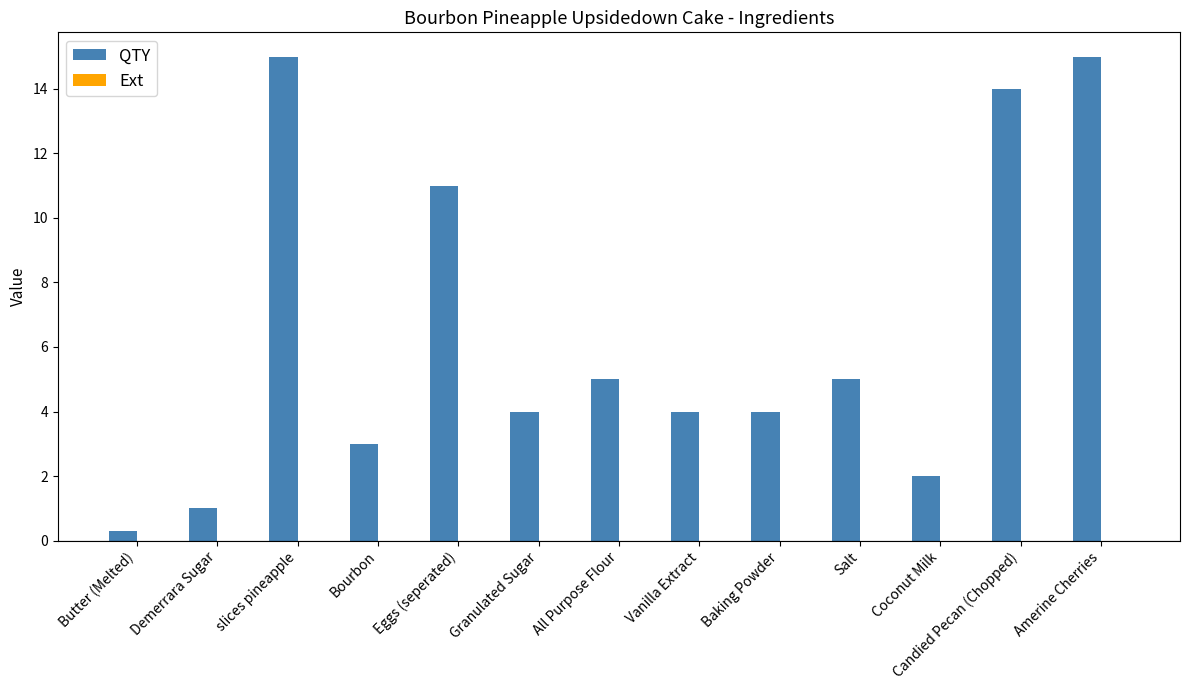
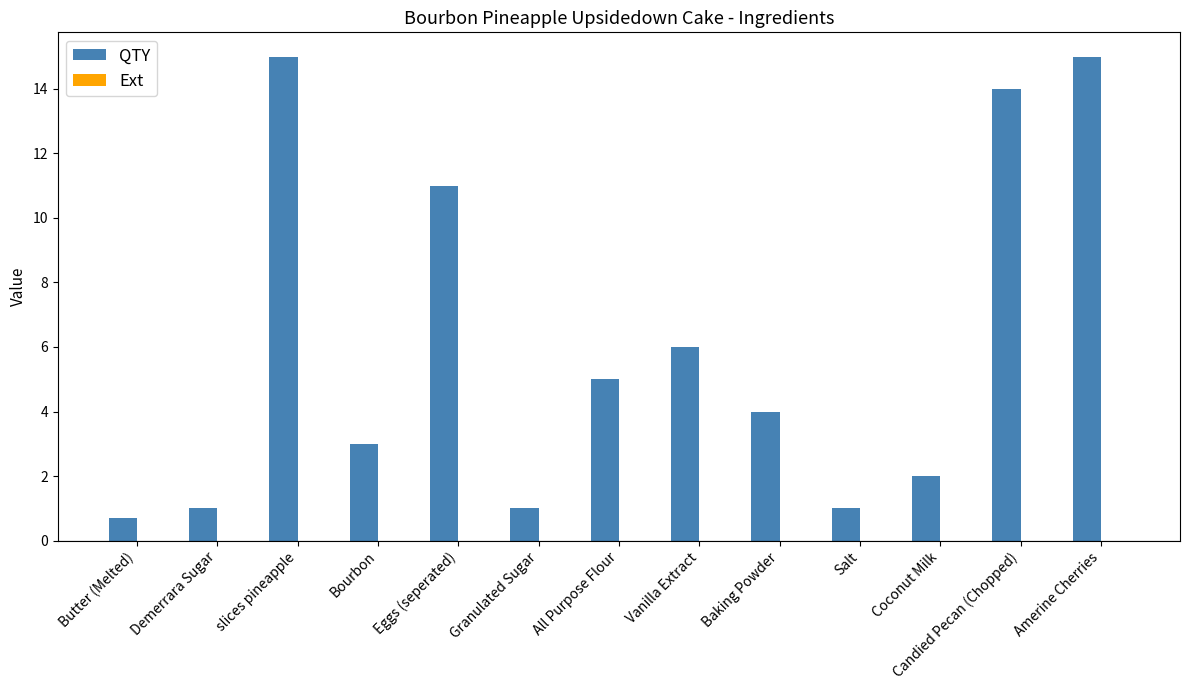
  {
    "QTY": {
-     "Butter (Melted)": 0.3,
+     "Butter (Melted)": 0.7,
      "Demerrara Sugar": 1.0,
      "slices pineapple": 15.0,
      "Bourbon": 3.0,
      "Eggs (seperated)": 11.0,
-     "Granulated Sugar": 4,
+     "Granulated Sugar": 1,
      "All Purpose Flour": 5.0,
-     "Vanilla Extract": 4,
+     "Vanilla Extract": 6,
      "Baking Powder": 4.0,
-     "Salt": 5,
+     "Salt": 1,
      "Coconut Milk": 2.0,
      "Candied Pecan (Chopped)": 14.0,
      "Amerine Cherries": 15.0
    },
    "Ext": {
      "Butter (Melted)": 0.0,
      "Demerrara Sugar": 0.0,
      "slices pineapple": 0.0,
      "Bourbon": 0.0,
      "Eggs (seperated)": 0.0,
      "Granulated Sugar": 0.0,
      "All Purpose Flour": 0.0,
      "Vanilla Extract": 0.0,
      "Baking Powder": 0.0,
      "Salt": 0.0,
      "Coconut Milk": 0.0,
      "Candied Pecan (Chopped)": 0.0,
      "Amerine Cherries": 0.0
    }
  }
